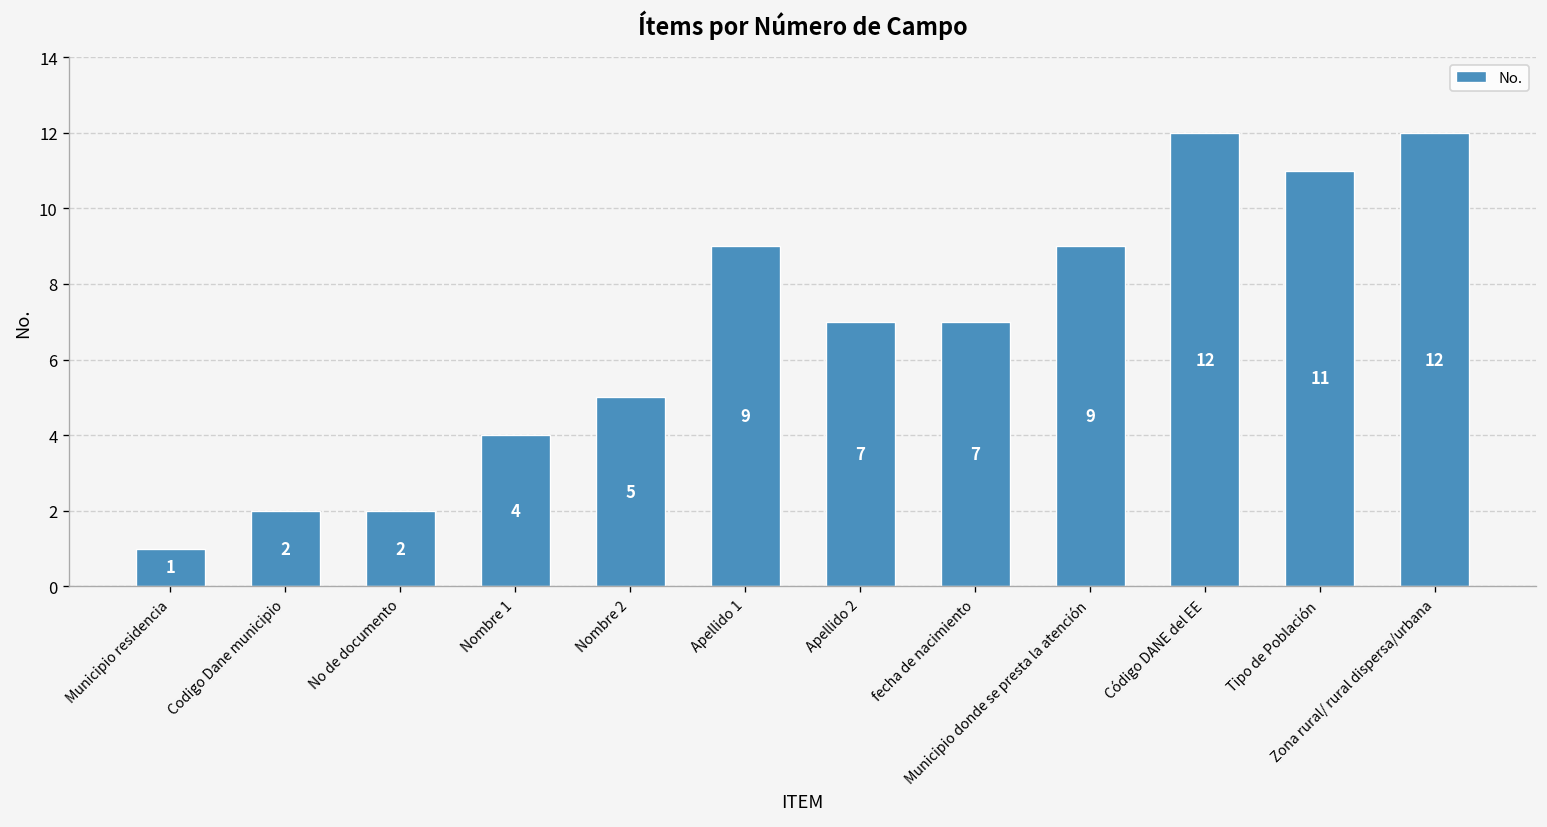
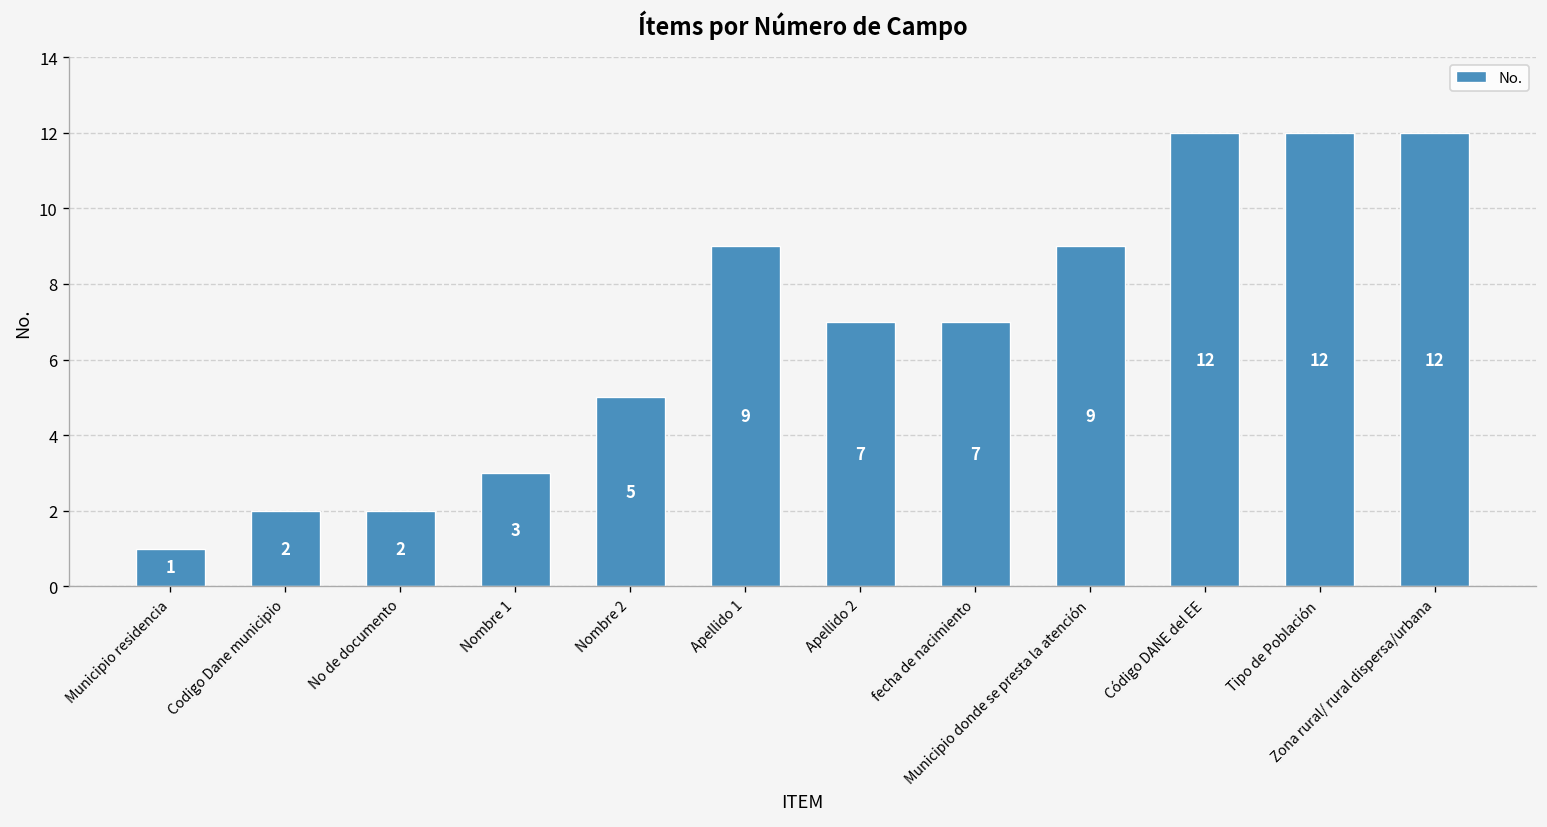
  {
    "Municipio residencia": 1,
    "Codigo Dane municipio": 2,
    "No de documento": 2,
-   "Nombre 1": 4,
+   "Nombre 1": 3,
    "Nombre 2": 5,
    "Apellido 1": 9,
    "Apellido 2": 7,
    "fecha de nacimiento": 7,
    "Municipio donde se presta la atención": 9,
    "Código DANE del EE": 12,
-   "Tipo de Población": 11,
+   "Tipo de Población": 12,
    "Zona rural/ rural dispersa/urbana": 12
  }
